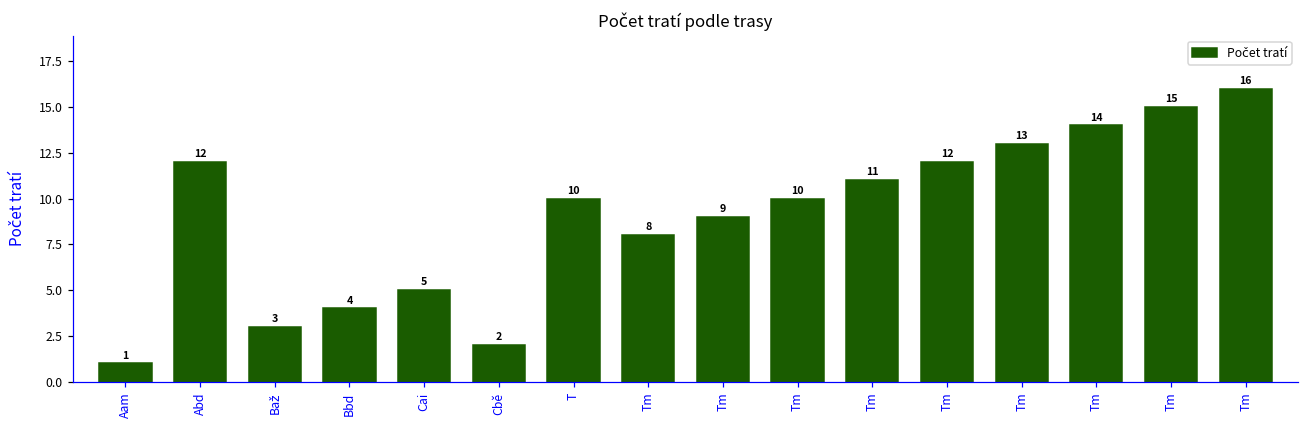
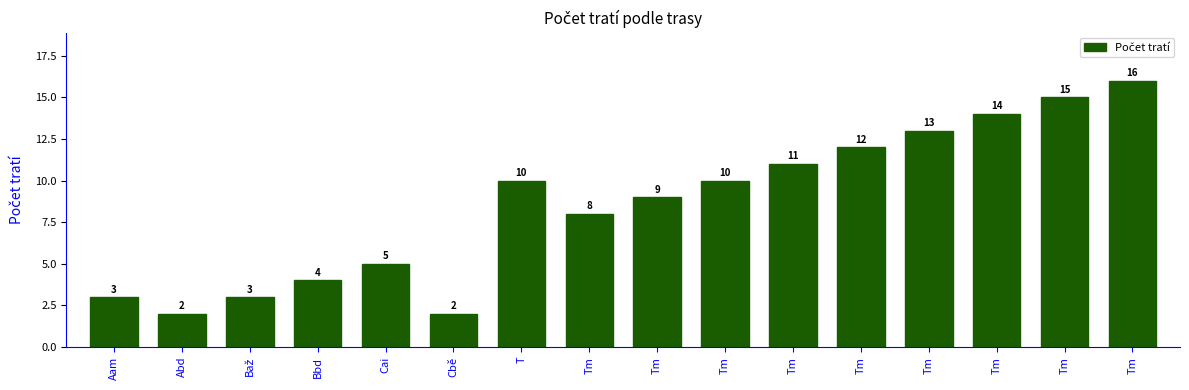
  {
-   "Aam": 1,
-   "Abd": 12,
+   "Aam": 3,
+   "Abd": 2,
    "Baž": 3,
    "Bbd": 4,
    "Cai": 5,
    "Cbě": 2,
    "T": 10
  }
